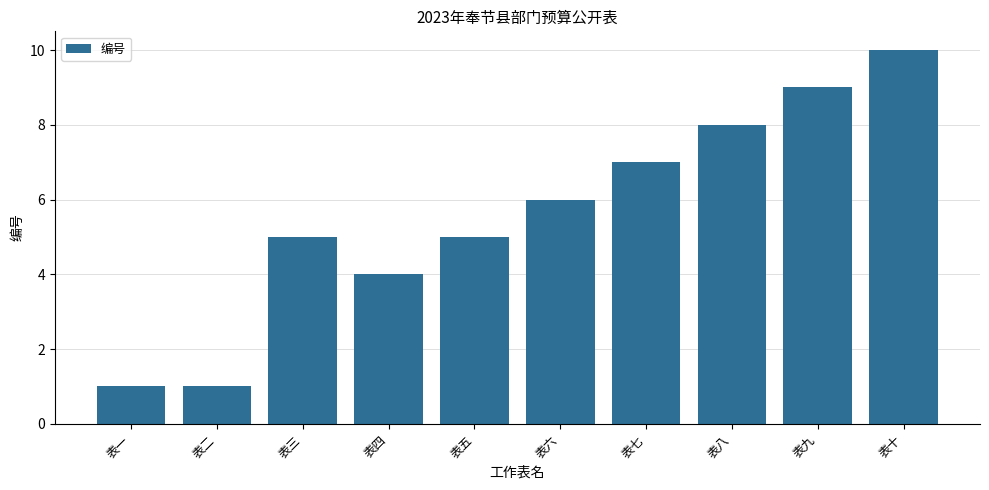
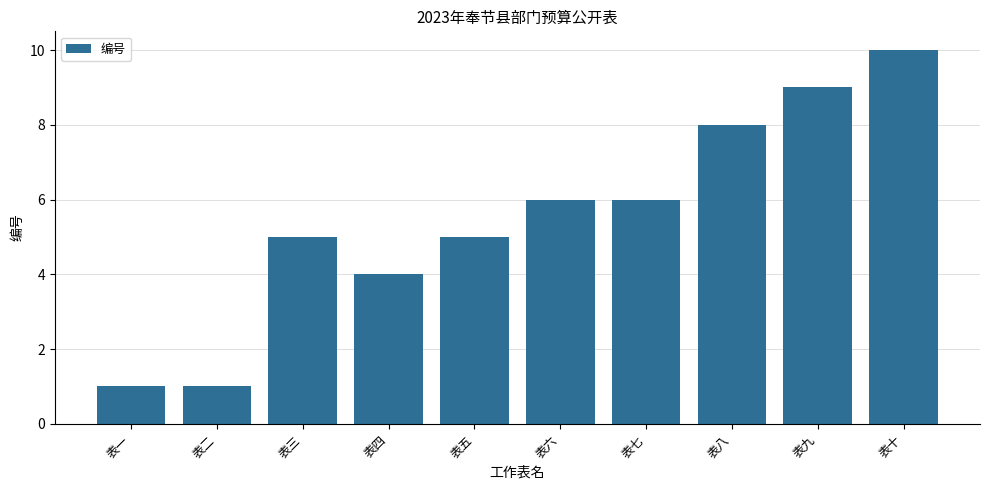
  {
    "表一": 1,
    "表二": 1,
    "表三": 5,
    "表四": 4,
    "表五": 5,
    "表六": 6,
-   "表七": 7,
+   "表七": 6,
    "表八": 8,
    "表九": 9,
    "表十": 10
  }
